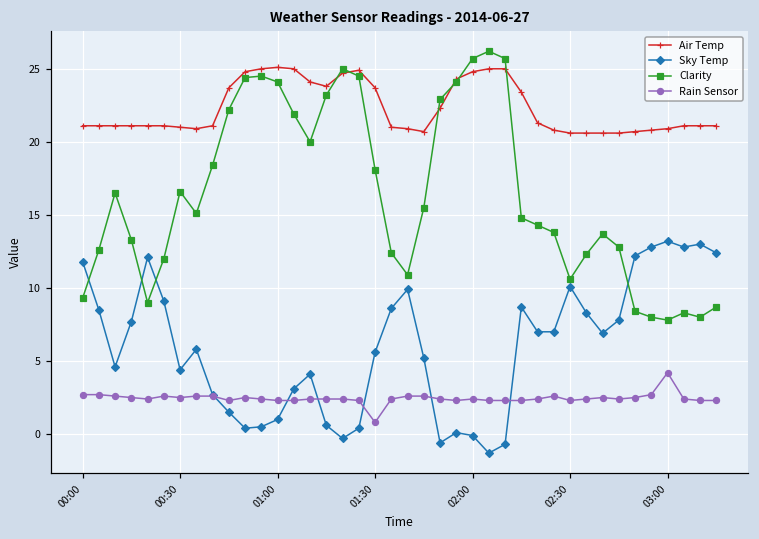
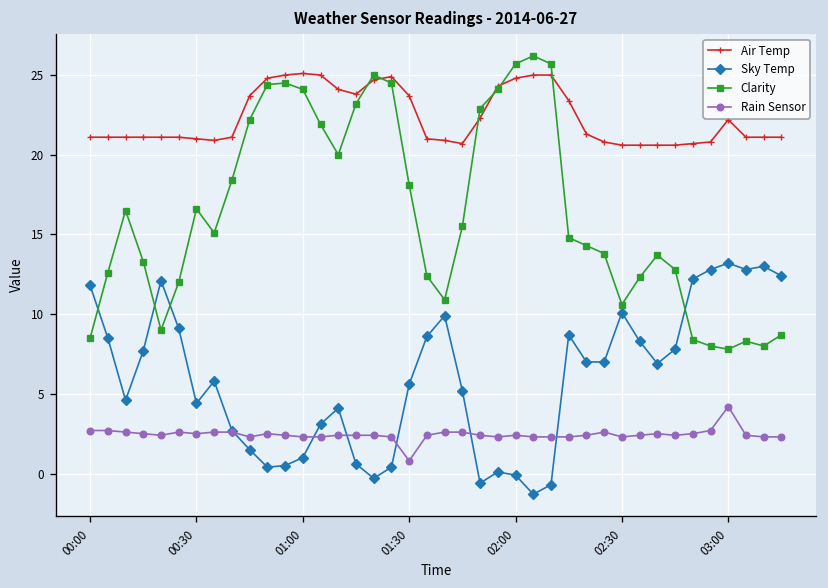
  {
    "Air Temp": {
      "00:00": 21.1,
      "00:30": 21.0,
      "01:00": 25.1,
      "01:30": 23.7,
      "02:00": 24.8,
      "02:30": 20.6,
-     "03:00": 20.9
+     "03:00": 22.2
    },
    "Sky Temp": {
      "00:00": 11.8,
      "00:30": 4.4,
      "01:00": 1.0,
      "01:30": 5.6,
      "02:00": -0.1,
      "02:30": 10.1,
      "03:00": 13.2
    },
    "Clarity": {
-     "00:00": 9.3,
+     "00:00": 8.5,
      "00:30": 16.6,
      "01:00": 24.1,
      "01:30": 18.1,
      "02:00": 25.7,
      "02:30": 10.6,
      "03:00": 7.8
    },
    "Rain Sensor": {
      "00:00": 2.7,
      "00:30": 2.5,
      "01:00": 2.3,
      "01:30": 0.8,
      "02:00": 2.4,
      "02:30": 2.3,
      "03:00": 4.2
    }
  }
